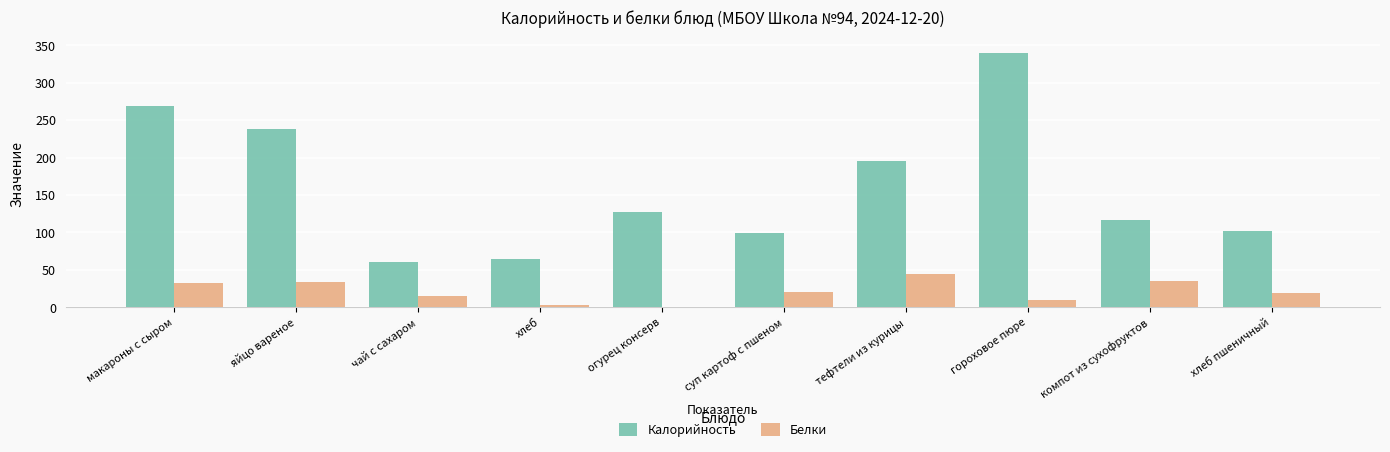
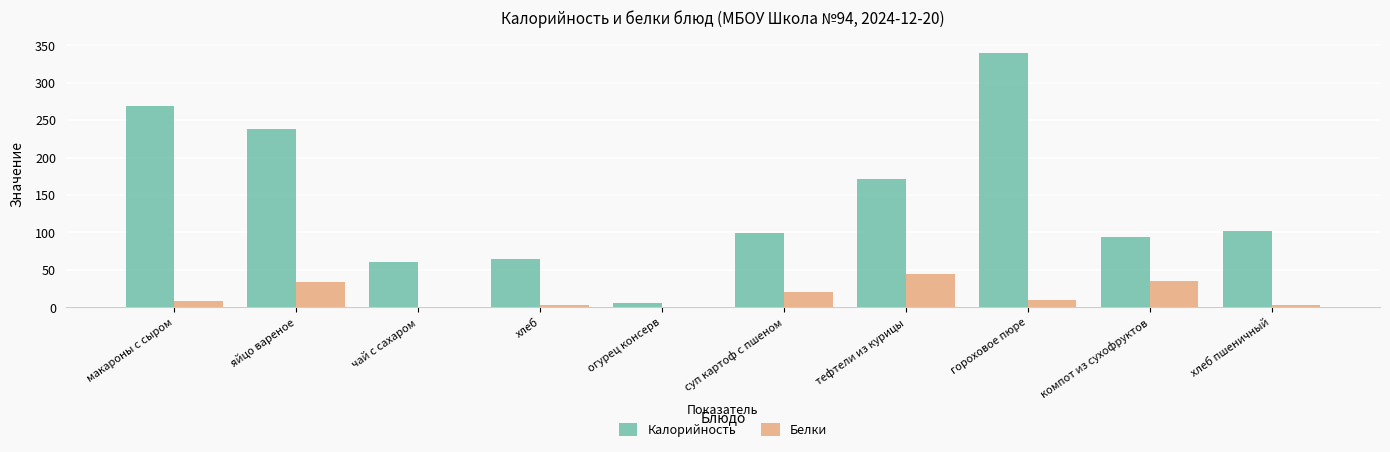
  {
    "Калорийность": {
      "макароны с сыром": 270,
      "яйцо вареное": 240,
      "чай с сахаром": 60,
      "хлеб": 70,
-     "огурец консерв": 130,
+     "огурец консерв": 10,
      "суп картоф с пшеном": 100,
-     "тефтели из курицы": 200,
+     "тефтели из курицы": 170,
      "гороховое пюре": 340,
-     "компот из сухофруктов": 120,
+     "компот из сухофруктов": 90,
      "хлеб пшеничный": 100
    },
    "Белки": {
-     "макароны с сыром": 30,
+     "макароны с сыром": 10,
      "яйцо вареное": 30,
-     "чай с сахаром": 20,
+     "чай с сахаром": 0,
      "хлеб": 0,
      "суп картоф с пшеном": 20,
      "тефтели из курицы": 40,
      "гороховое пюре": 10,
      "компот из сухофруктов": 40,
-     "хлеб пшеничный": 20
+     "хлеб пшеничный": 0
    }
  }
